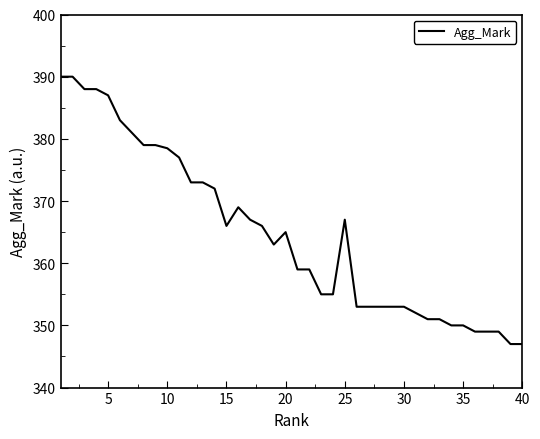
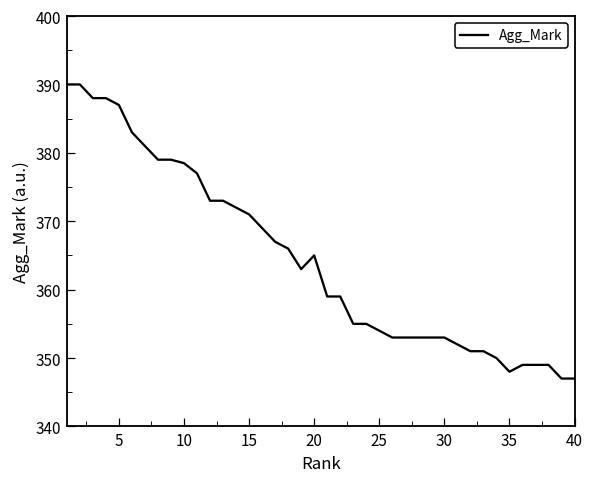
  {
    "5": 387,
    "10": 378,
-   "15": 366,
+   "15": 371,
    "20": 365,
-   "25": 367,
+   "25": 354,
    "30": 353,
-   "35": 350,
+   "35": 348,
    "40": 347
  }
